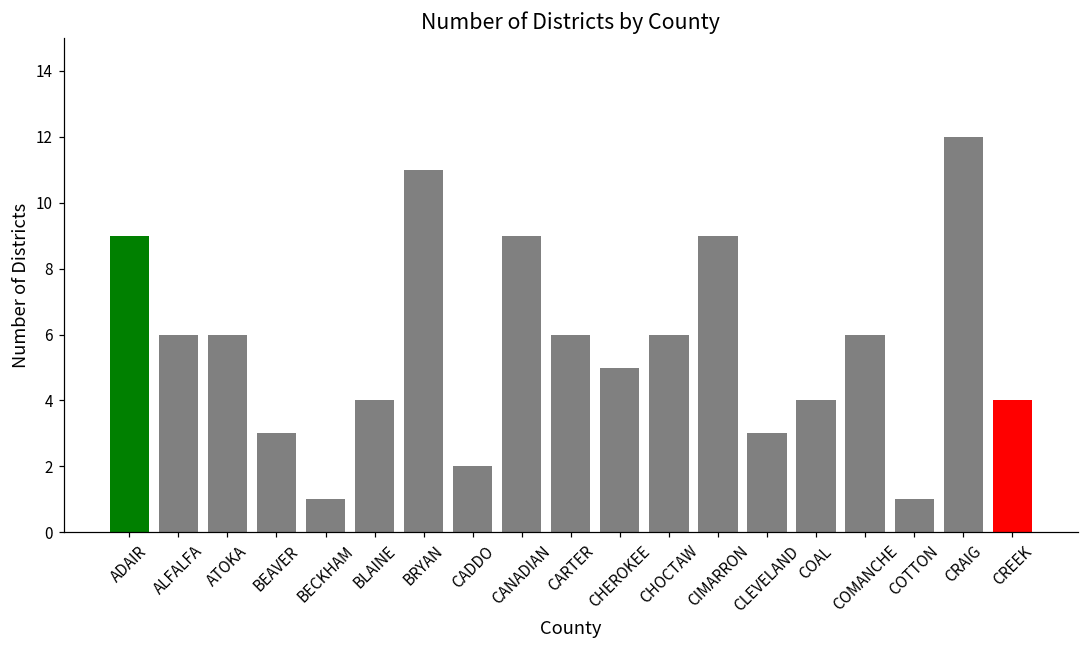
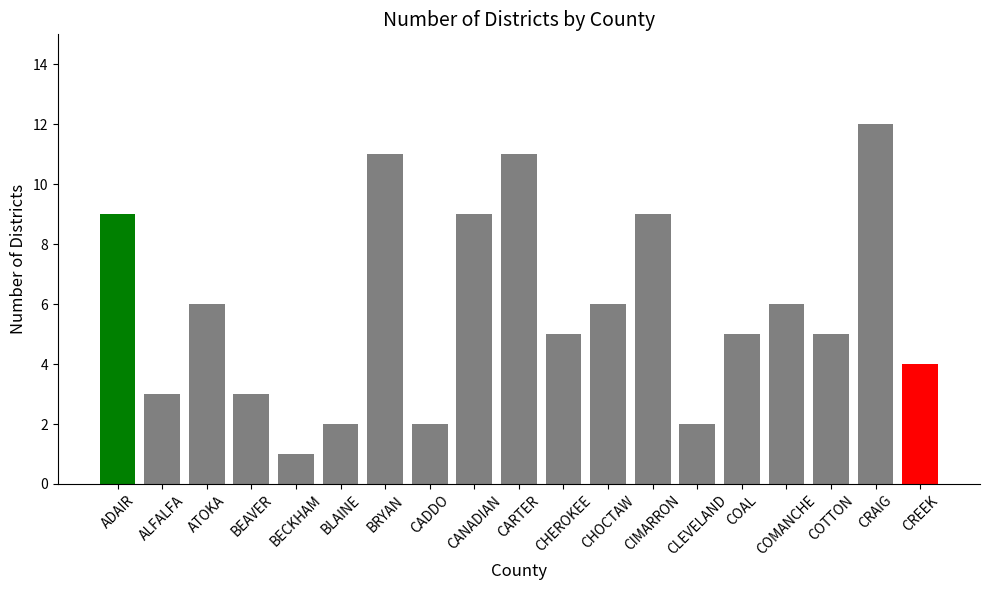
  {
    "ADAIR": 9,
-   "ALFALFA": 6,
+   "ALFALFA": 3,
    "ATOKA": 6,
    "BEAVER": 3,
    "BECKHAM": 1,
-   "BLAINE": 4,
+   "BLAINE": 2,
    "BRYAN": 11,
    "CADDO": 2,
    "CANADIAN": 9,
-   "CARTER": 6,
+   "CARTER": 11,
    "CHEROKEE": 5,
    "CHOCTAW": 6,
    "CIMARRON": 9,
-   "CLEVELAND": 3,
-   "COAL": 4,
+   "CLEVELAND": 2,
+   "COAL": 5,
    "COMANCHE": 6,
-   "COTTON": 1,
+   "COTTON": 5,
    "CRAIG": 12,
    "CREEK": 4
  }
